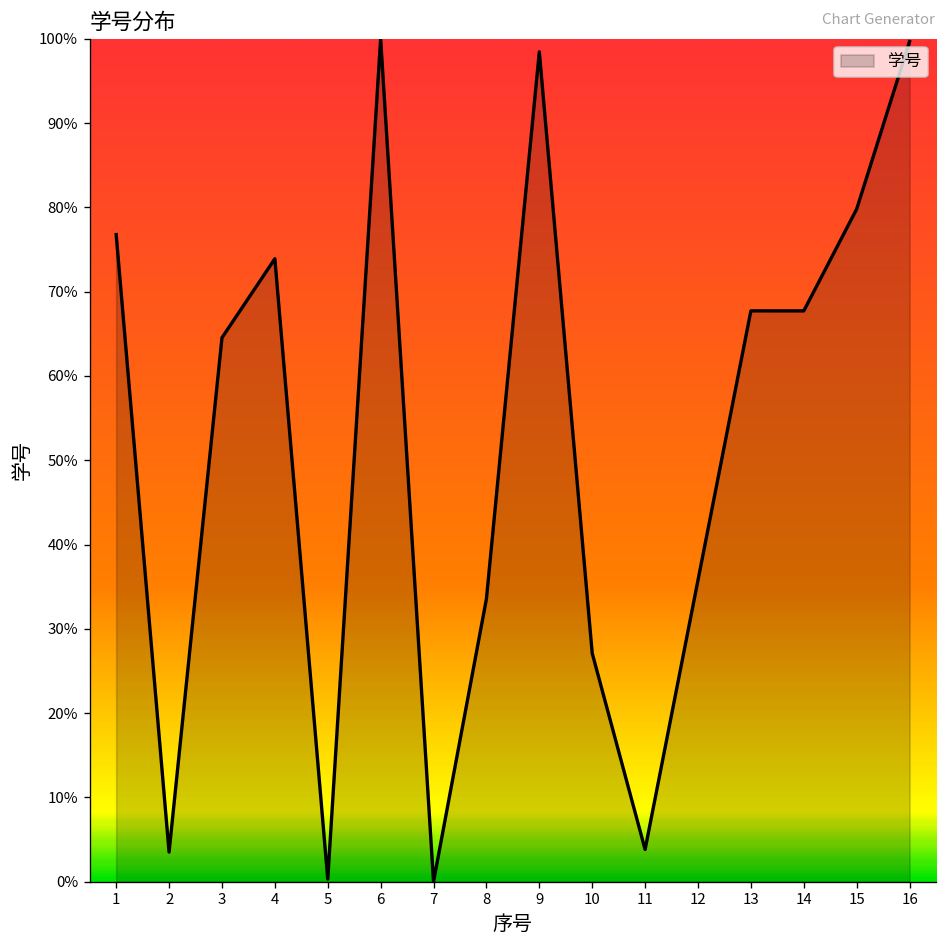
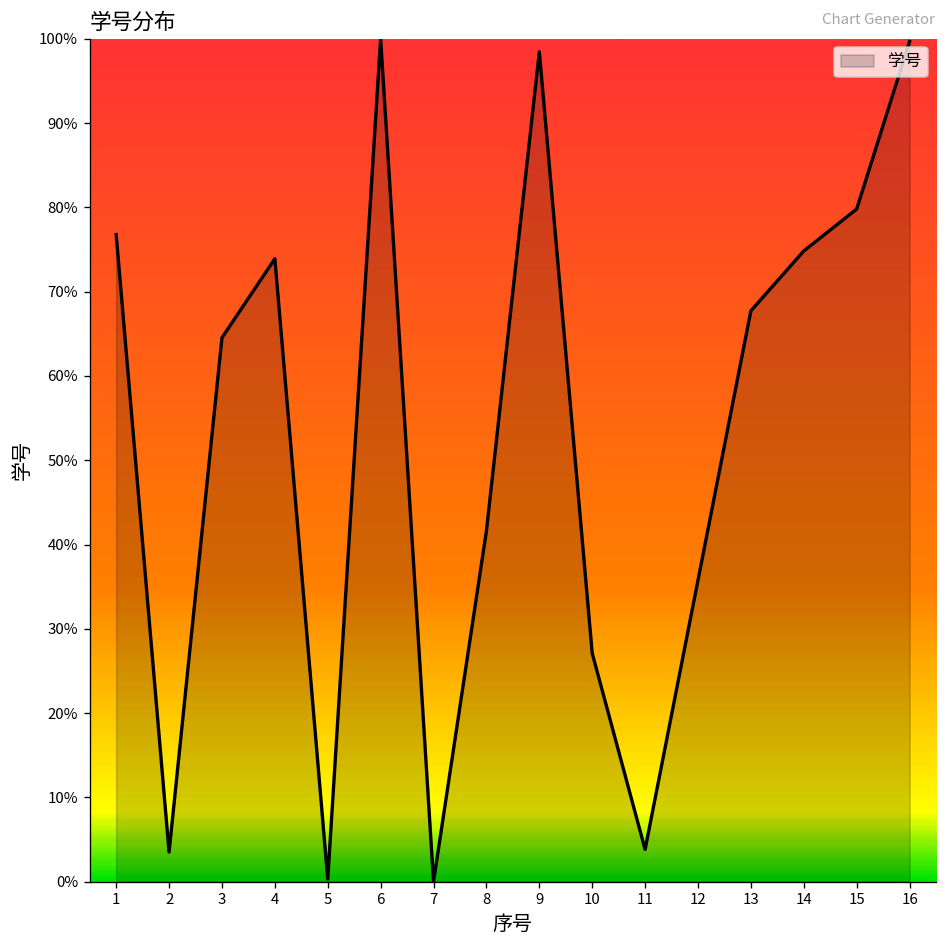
  {
    "1": "77%",
    "2": "4%",
    "3": "65%",
    "4": "74%",
    "5": "0%",
    "6": "100%",
    "7": "0%",
-   "8": "34%",
+   "8": "42%",
    "9": "98%",
    "10": "27%",
    "11": "4%",
    "12": "36%",
    "13": "68%",
-   "14": "68%",
+   "14": "75%",
    "15": "80%",
    "16": "100%"
  }
